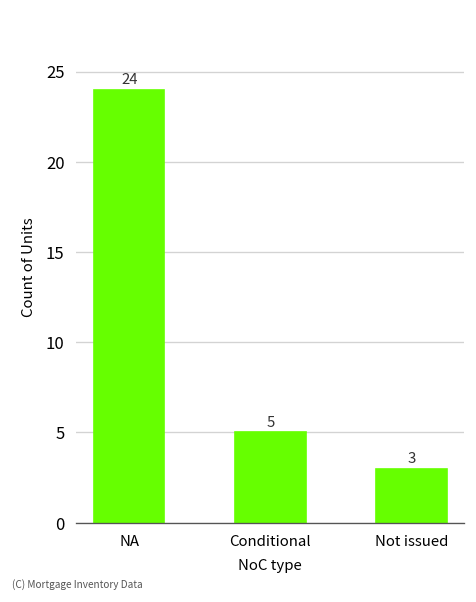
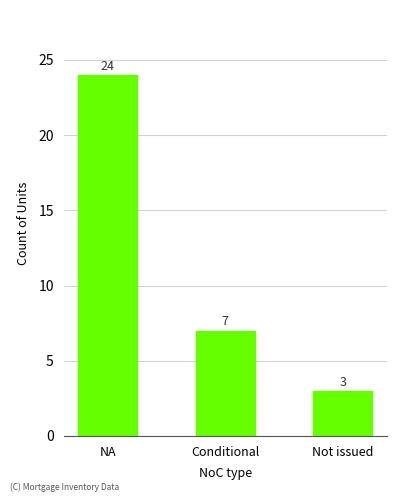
  {
    "NA": 24,
-   "Conditional": 5,
+   "Conditional": 7,
    "Not issued": 3
  }
